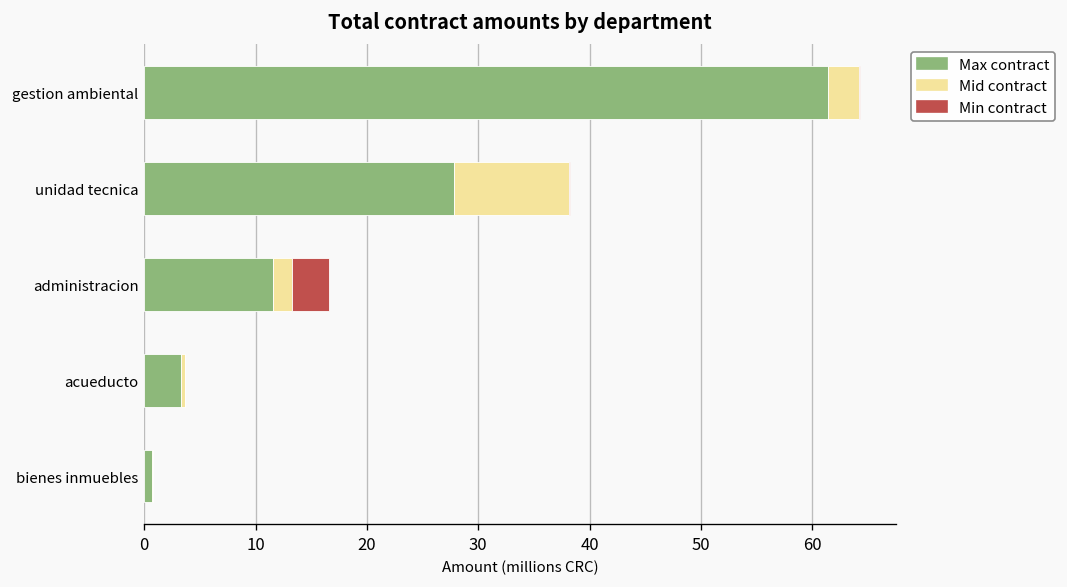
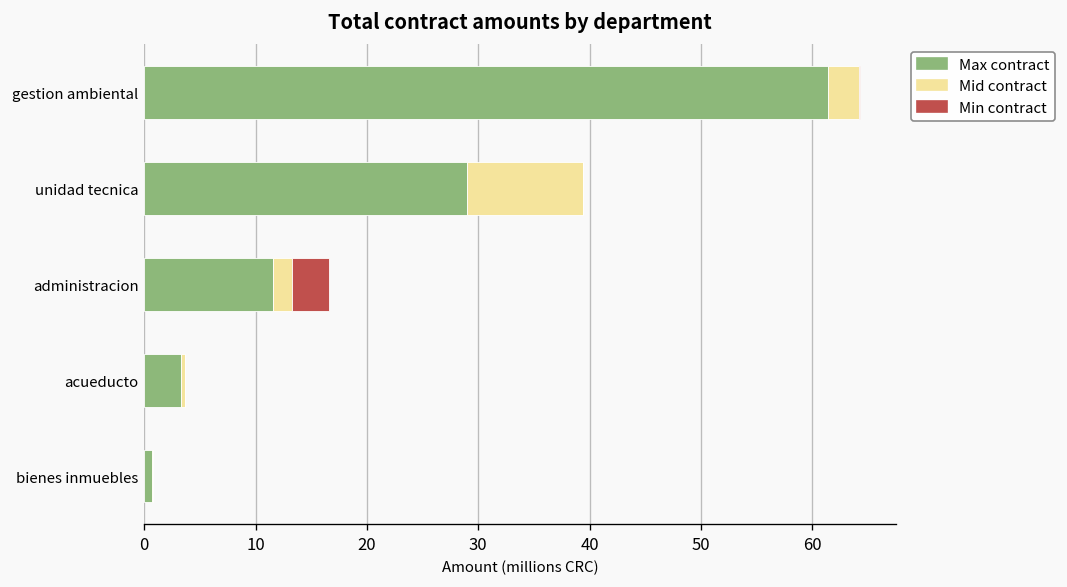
  {
    "Max contract": {
      "gestion ambiental": 61,
-     "unidad tecnica": 28,
+     "unidad tecnica": 29,
      "administracion": 12,
      "acueducto": 3,
      "bienes inmuebles": 1
    },
    "Mid contract": {
      "gestion ambiental": 3,
      "unidad tecnica": 10,
      "administracion": 2,
      "acueducto": 0
    },
    "Min contract": {
      "administracion": 3,
      "bienes inmuebles": 0
    }
  }
